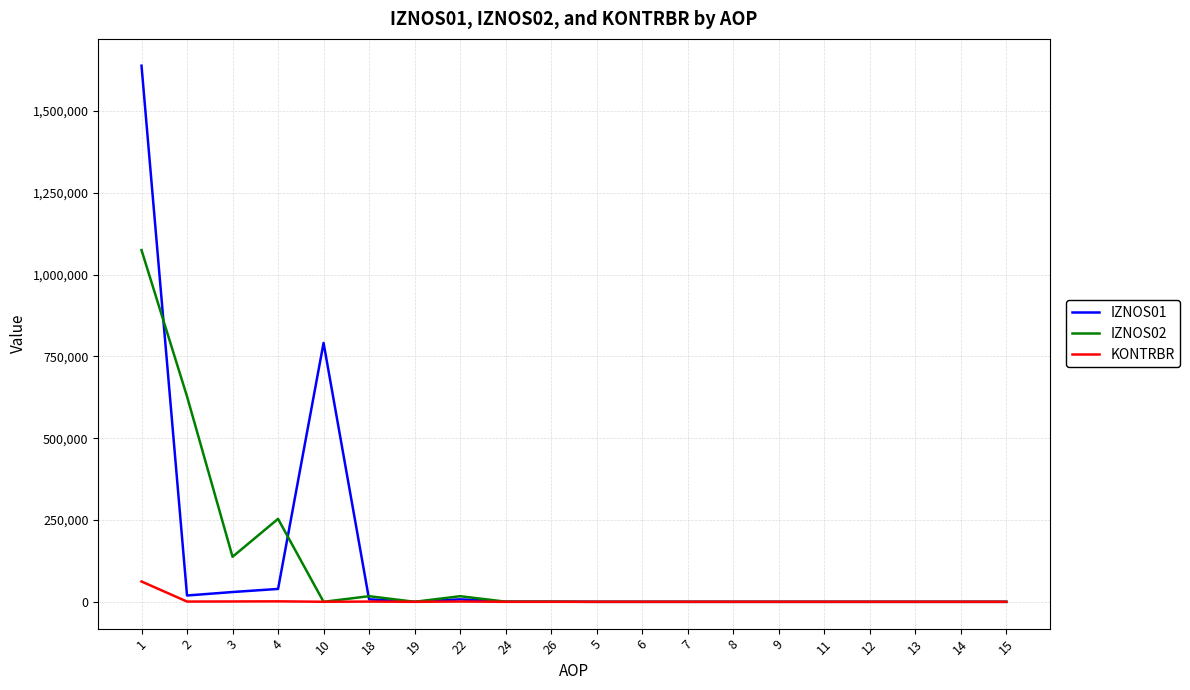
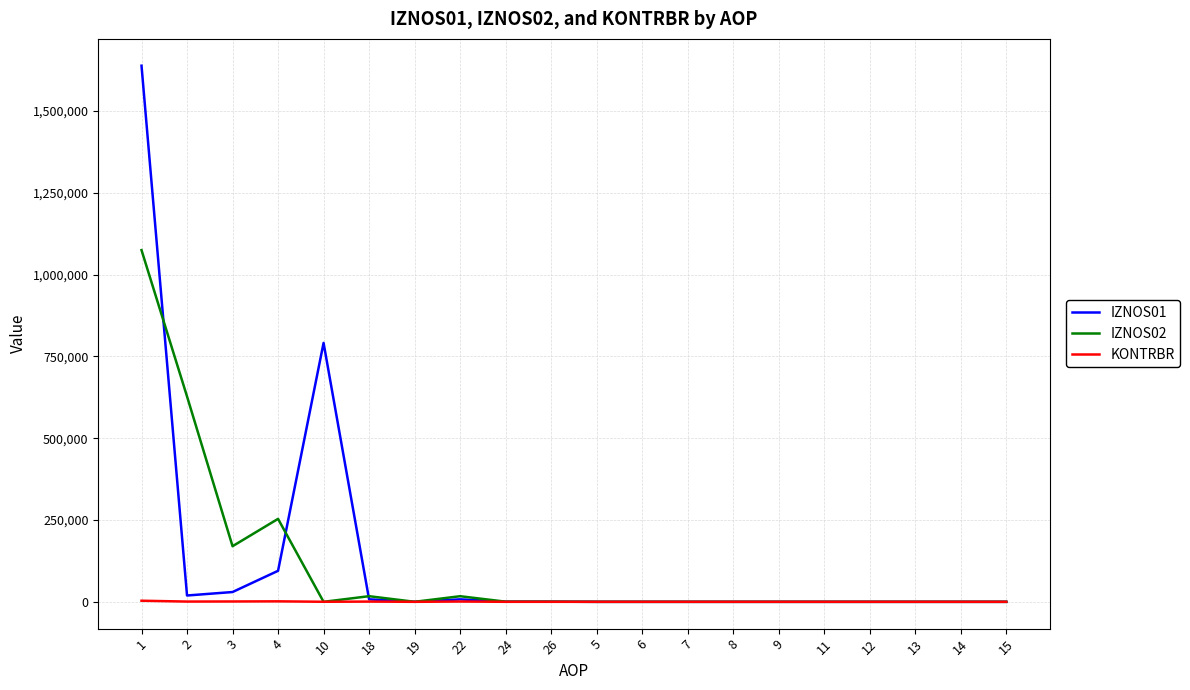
  {
    "IZNOS01": {
      "1": "1,640,000",
      "2": "20,000",
      "3": "30,000",
-     "4": "40,000",
+     "4": "90,000",
      "10": "790,000"
    },
    "IZNOS02": {
      "1": "1,070,000",
      "2": "630,000",
-     "3": "140,000",
+     "3": "170,000",
      "4": "250,000",
      "18": "20,000",
      "22": "20,000"
    },
    "KONTRBR": {
-     "1": "60,000",
+     "1": "0",
      "2": "0",
      "3": "0",
      "4": "0"
    }
  }
